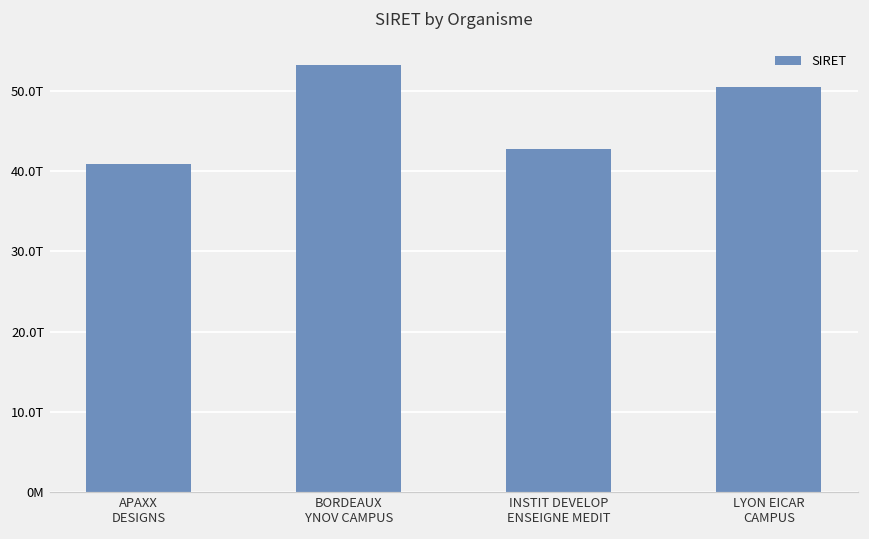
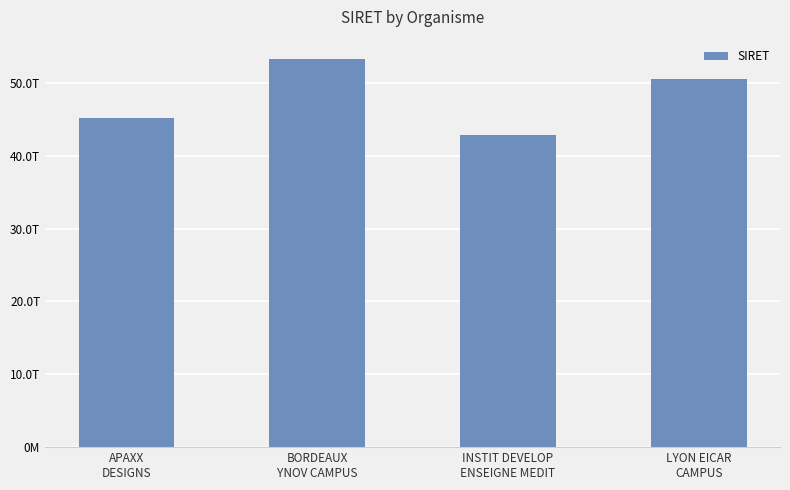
  {
-   "APAXX DESIGNS": "41T",
+   "APAXX DESIGNS": "45T",
    "BORDEAUX YNOV CAMPUS": "53T",
    "INSTIT DEVELOP ENSEIGNE MEDIT": "43T",
    "LYON EICAR CAMPUS": "50T"
  }
